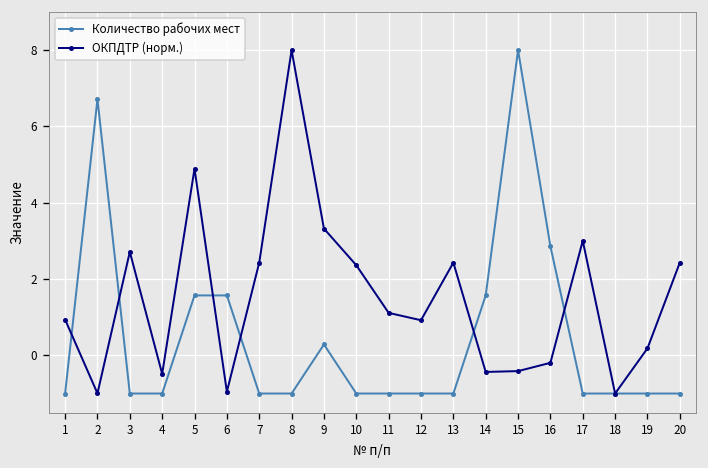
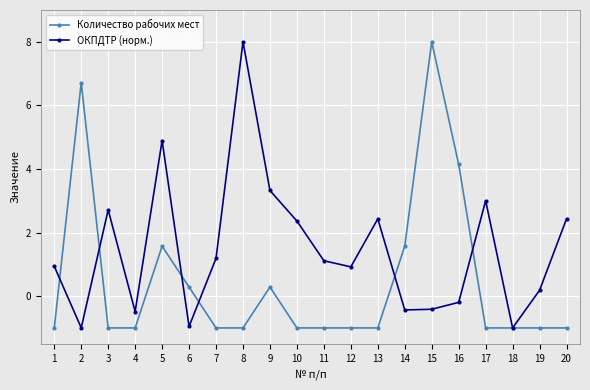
  {
    "Количество рабочих мест": {
      "1": -1.0,
      "2": 6.7,
      "3": -1.0,
      "4": -1.0,
      "5": 1.6,
-     "6": 1.6,
+     "6": 0.3,
      "7": -1.0,
      "8": -1.0,
      "9": 0.3,
      "10": -1.0,
      "11": -1.0,
      "12": -1.0,
      "13": -1.0,
      "14": 1.6,
      "15": 8.0,
-     "16": 2.9,
+     "16": 4.1,
      "17": -1.0,
      "19": -1.0,
      "20": -1.0
    },
    "ОКПДТР (норм.)": {
      "1": 0.9,
      "2": -1.0,
      "3": 2.7,
      "4": -0.5,
      "5": 4.9,
      "6": -1.0,
-     "7": 2.4,
+     "7": 1.2,
      "8": 8.0,
      "9": 3.3,
      "10": 2.4,
      "11": 1.1,
      "12": 0.9,
      "13": 2.4,
      "14": -0.4,
      "15": -0.4,
      "16": -0.2,
      "17": 3.0,
      "19": 0.2,
      "20": 2.4
    }
  }
